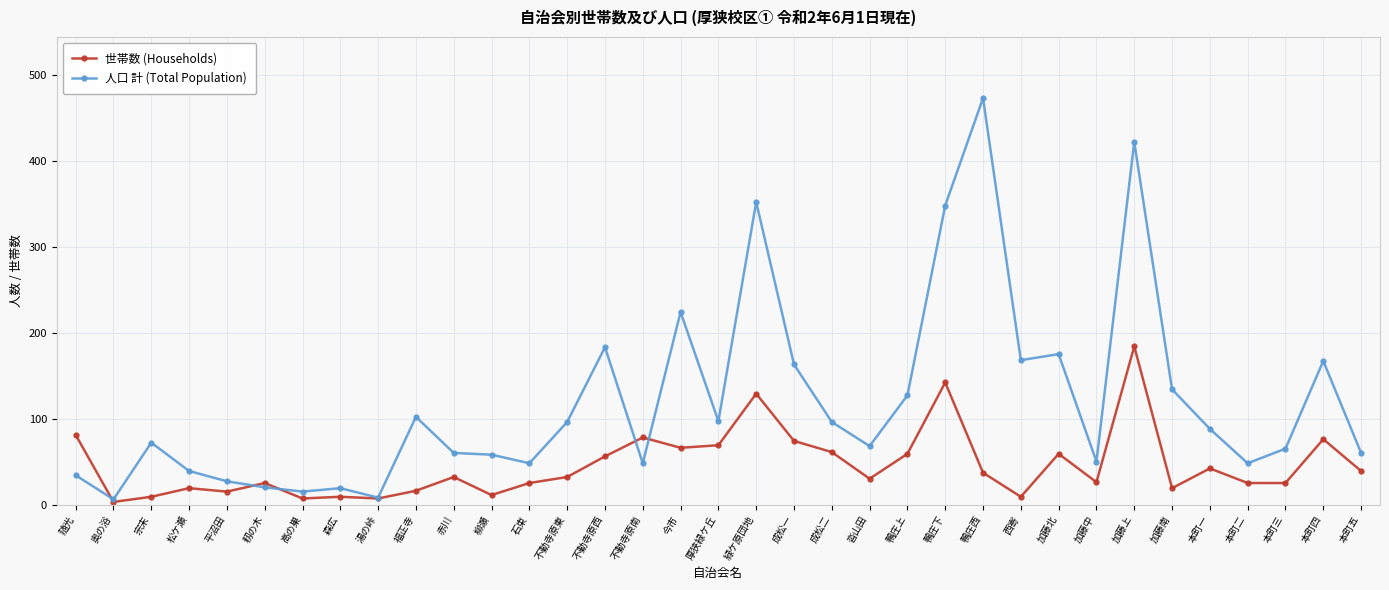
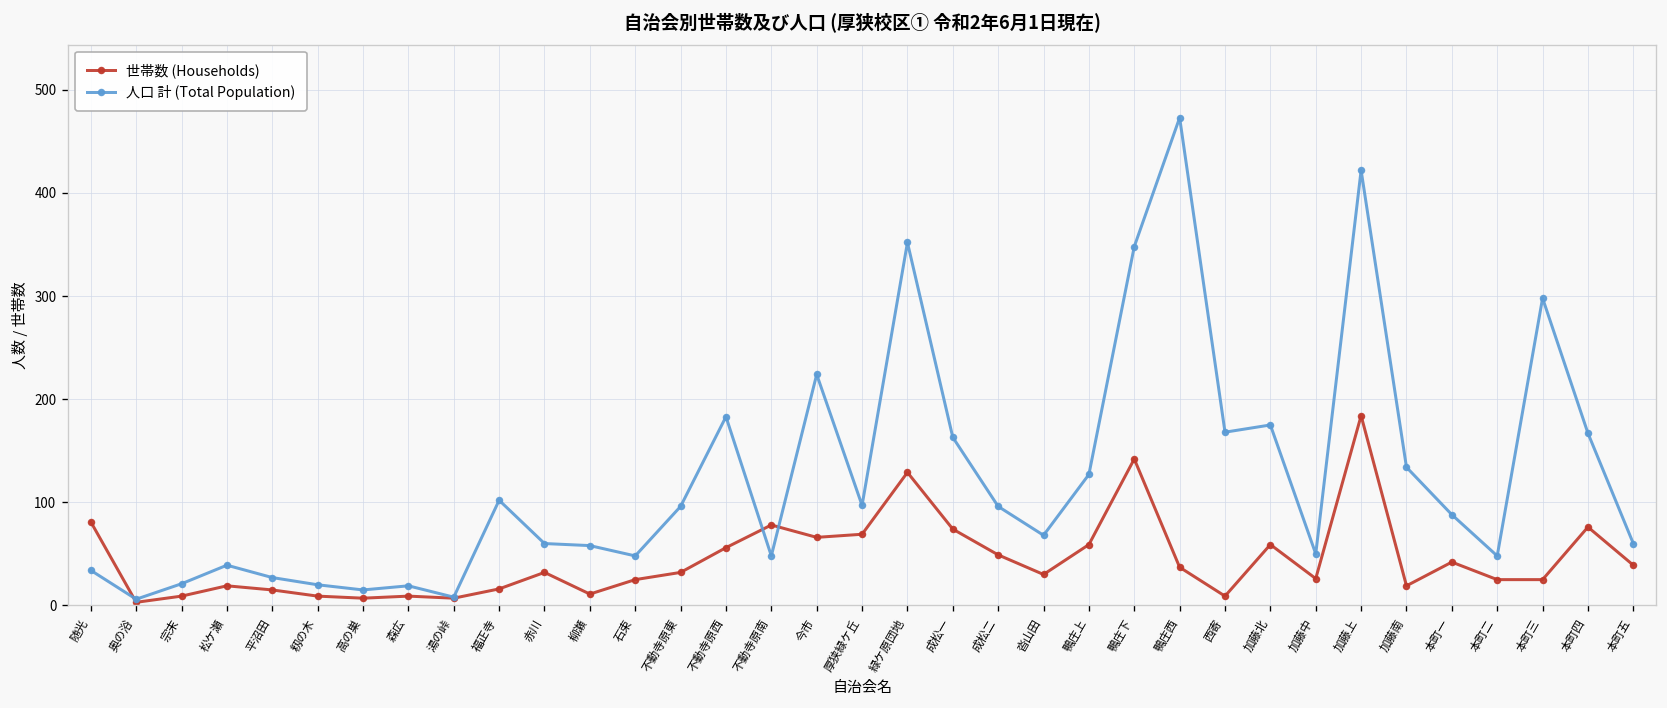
  {
    "世帯数 (Households)": {
      "随光": 80,
      "奥の浴": 0,
      "宗末": 10,
      "松ケ瀬": 20,
      "平沼田": 20,
-     "籾の木": 30,
+     "籾の木": 10,
      "高の巣": 10,
      "森広": 10,
      "福正寺": 20,
      "赤川": 30,
      "柳瀬": 10,
      "石束": 30,
      "不動寺原東": 30,
      "不動寺原西": 60,
      "不動寺原南": 80,
      "今市": 70,
      "厚狭緑ケ丘": 70,
      "緑ケ原団地": 130,
      "成松一": 70,
-     "成松二": 60,
+     "成松二": 50,
      "沓山田": 30,
      "鴨庄上": 60,
      "鴨庄下": 140,
      "鴨庄西": 40,
      "西寄": 10,
      "加藤北": 60,
      "加藤中": 30,
      "加藤上": 180,
      "加藤南": 20,
      "本町一": 40,
      "本町二": 30,
      "本町三": 30,
      "本町四": 80,
      "本町五": 40
    },
    "人口 計 (Total Population)": {
      "随光": 30,
      "奥の浴": 10,
-     "宗末": 70,
+     "宗末": 20,
      "松ケ瀬": 40,
      "平沼田": 30,
      "籾の木": 20,
      "高の巣": 20,
      "森広": 20,
      "福正寺": 100,
      "赤川": 60,
      "柳瀬": 60,
      "石束": 50,
      "不動寺原東": 100,
      "不動寺原西": 180,
      "不動寺原南": 50,
      "今市": 220,
      "厚狭緑ケ丘": 100,
      "緑ケ原団地": 350,
      "成松一": 160,
      "成松二": 100,
      "沓山田": 70,
      "鴨庄上": 130,
      "鴨庄下": 350,
      "鴨庄西": 470,
      "西寄": 170,
      "加藤北": 180,
      "加藤中": 50,
      "加藤上": 420,
      "加藤南": 130,
      "本町一": 90,
      "本町二": 50,
-     "本町三": 70,
+     "本町三": 300,
      "本町四": 170,
      "本町五": 60
    }
  }
